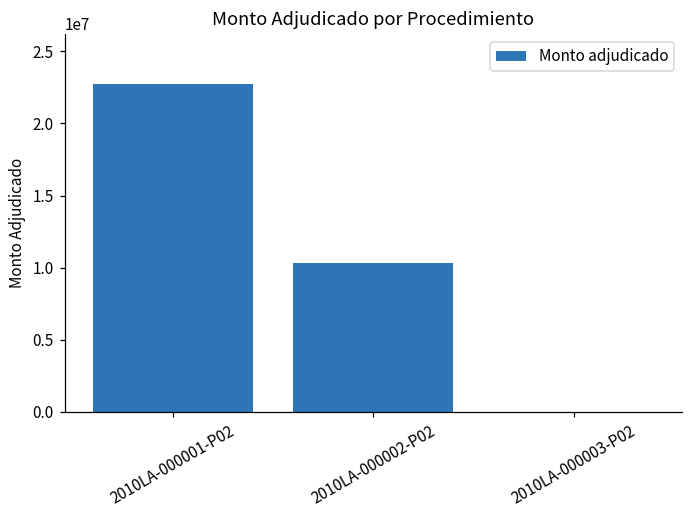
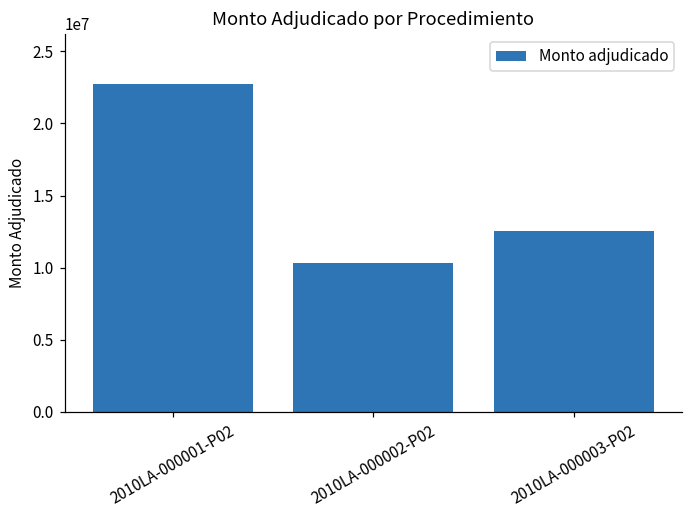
  {
    "2010LA-000001-P02": 22800000,
    "2010LA-000002-P02": 10300000,
-   "2010LA-000003-P02": 0
+   "2010LA-000003-P02": 12600000
  }
